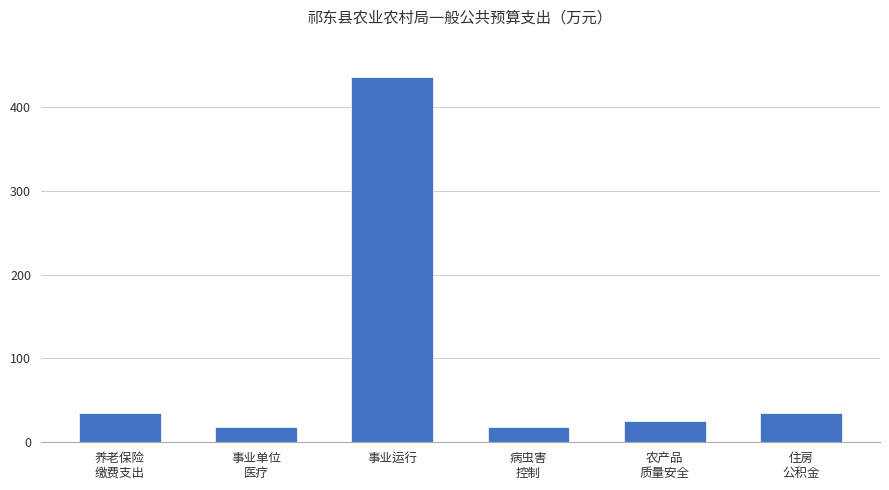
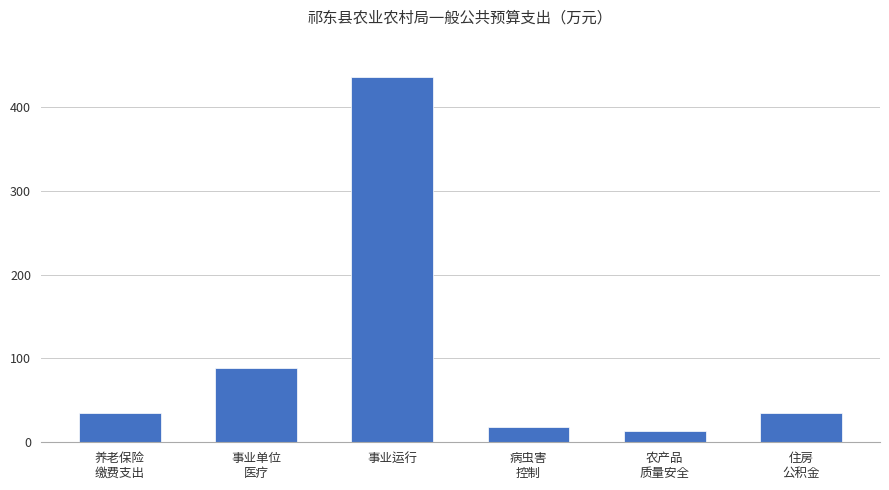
  {
    "养老保险 缴费支出": 40,
-   "事业单位 医疗": 20,
+   "事业单位 医疗": 90,
    "事业运行": 440,
    "病虫害 控制": 20,
-   "农产品 质量安全": 30,
+   "农产品 质量安全": 10,
    "住房 公积金": 30
  }
